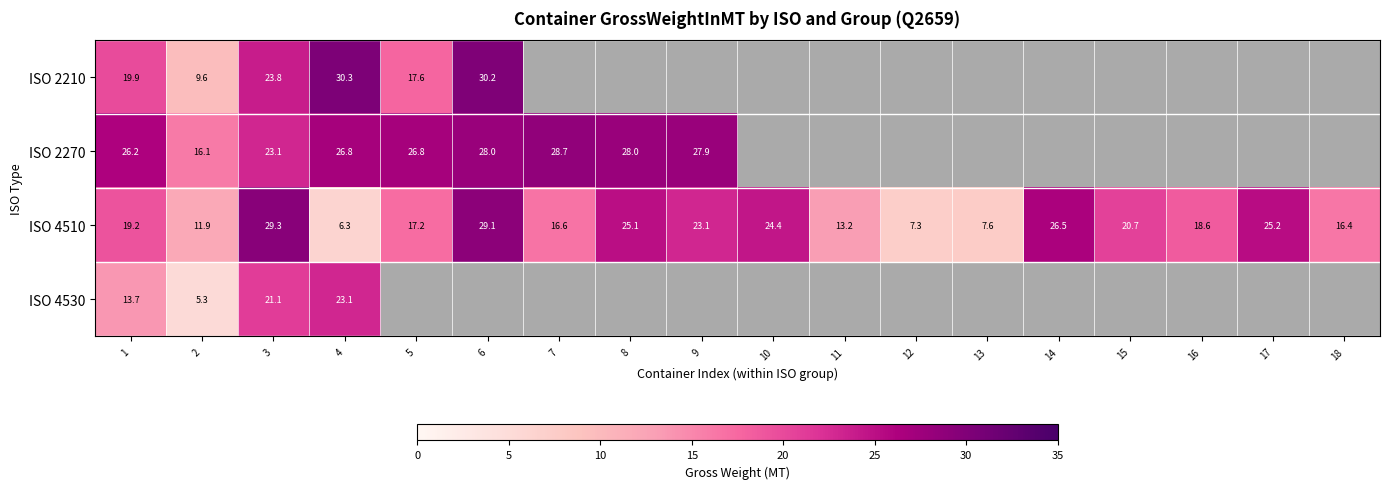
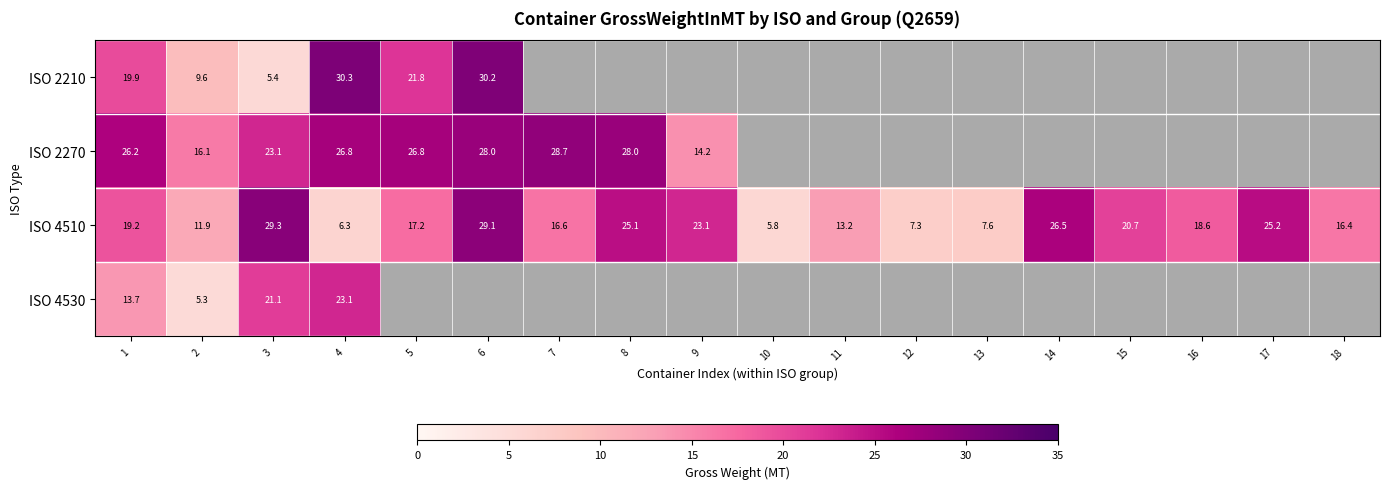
  {
    "ISO 2210": {
      "1": 19.9,
      "2": 9.6,
-     "3": 23.8,
+     "3": 5.4,
      "4": 30.3,
-     "5": 17.6,
+     "5": 21.8,
      "6": 30.2
    },
    "ISO 2270": {
      "1": 26.2,
      "2": 16.1,
      "3": 23.1,
      "4": 26.8,
      "5": 26.8,
      "6": 28.0,
      "7": 28.7,
      "8": 28.0,
-     "9": 27.9
+     "9": 14.2
    },
    "ISO 4510": {
      "1": 19.2,
      "2": 11.9,
      "3": 29.3,
      "4": 6.3,
      "5": 17.2,
      "6": 29.1,
      "7": 16.6,
      "8": 25.1,
      "9": 23.1,
-     "10": 24.4,
+     "10": 5.8,
      "11": 13.2,
      "12": 7.3,
      "13": 7.6,
      "14": 26.5,
      "15": 20.7,
      "16": 18.6,
      "17": 25.2,
      "18": 16.4
    },
    "ISO 4530": {
      "1": 13.7,
      "2": 5.3,
      "3": 21.1,
      "4": 23.1
    }
  }
